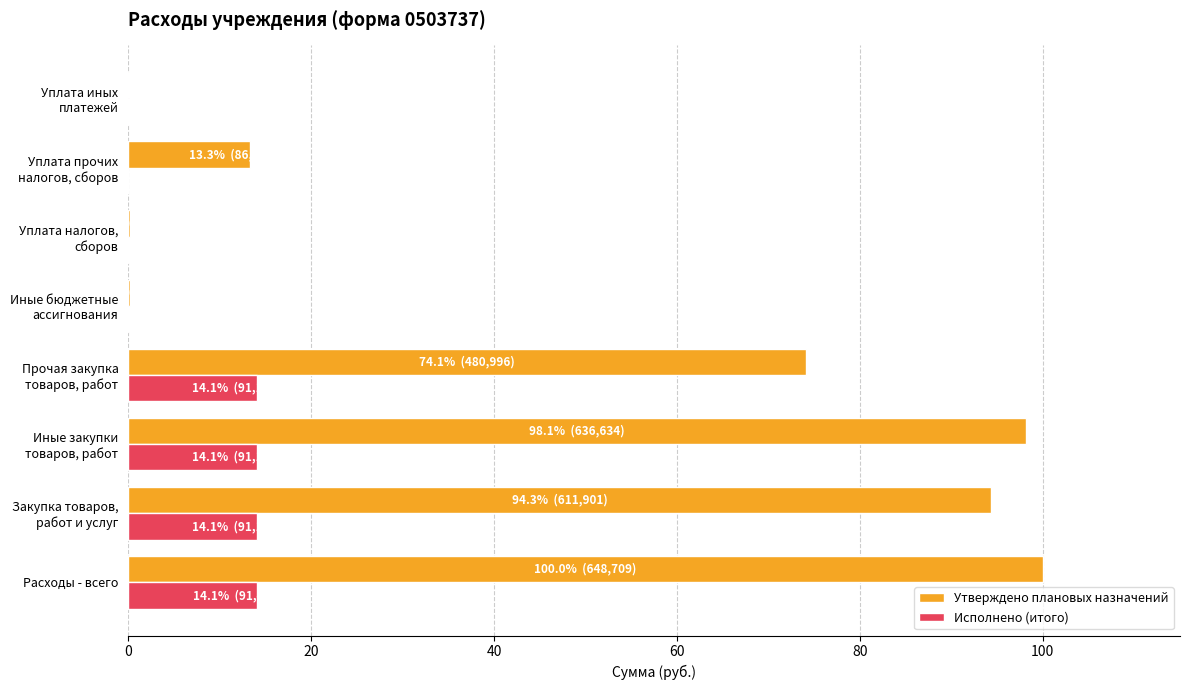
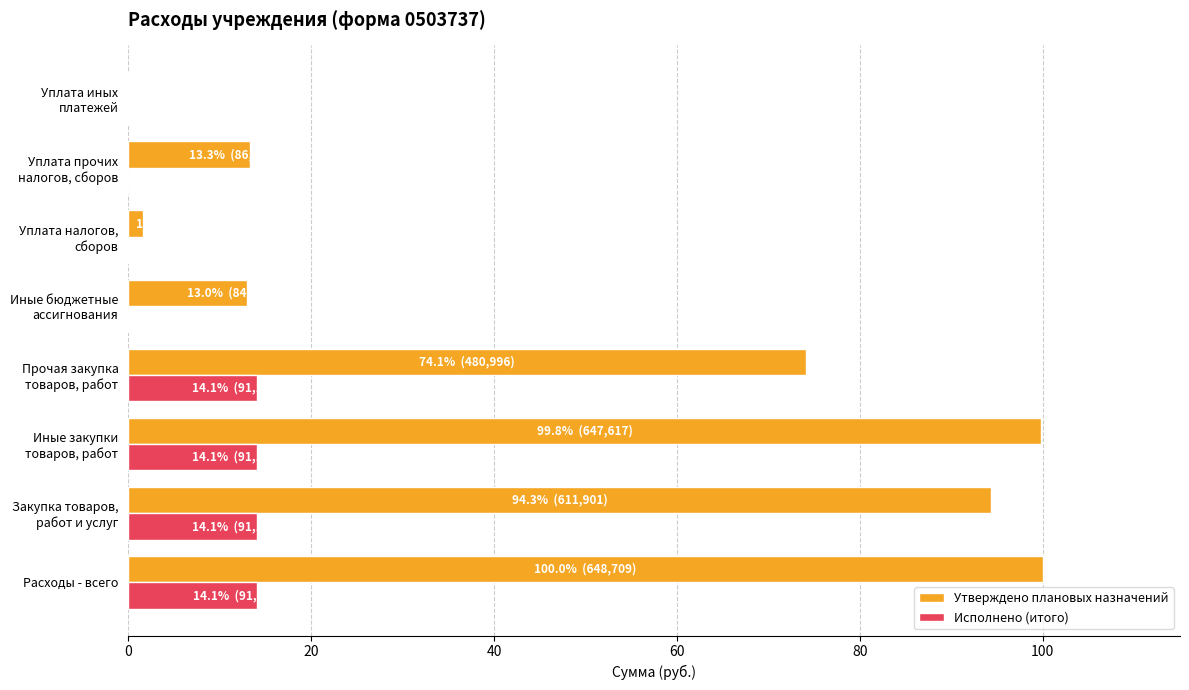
  {
    "Утверждено плановых назначений": {
      "Уплата прочих налогов, сборов": "13.3%",
-     "Уплата налогов, сборов": "0",
-     "Иные бюджетные ассигнования": "0",
+     "Уплата налогов, сборов": "2",
+     "Иные бюджетные ассигнования": "13",
      "Прочая закупка товаров, работ": "74.1%",
-     "Иные закупки товаров, работ": "98.1% (636,634)",
+     "Иные закупки товаров, работ": "99.8% (647,617)",
      "Закупка товаров, работ и услуг": "94.3%",
      "Расходы - всего": "100.0%"
    },
    "Исполнено (итого)": {
      "Прочая закупка товаров, работ": "14.1%",
      "Иные закупки товаров, работ": "14.1%",
      "Закупка товаров, работ и услуг": "14.1%",
      "Расходы - всего": "14.1%"
    }
  }
